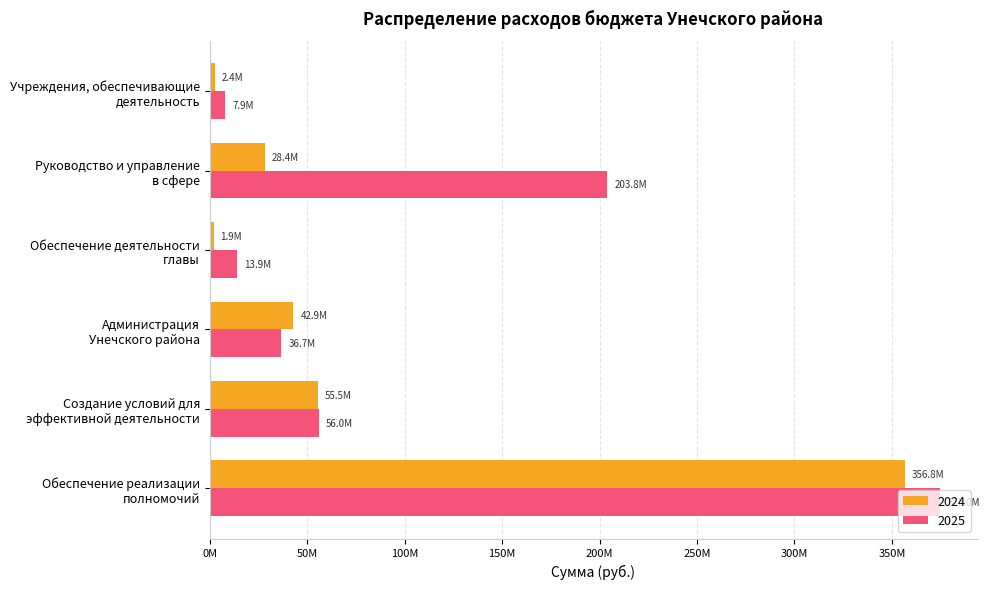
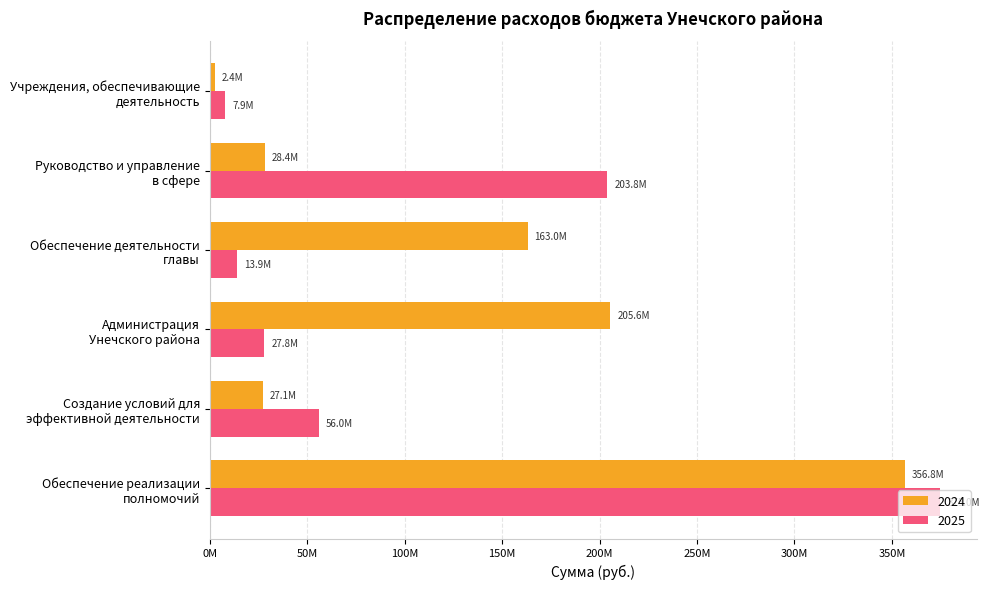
  {
    "2024": {
      "Учреждения, обеспечивающие деятельность": "2.4M",
      "Руководство и управление в сфере": "28.4M",
-     "Обеспечение деятельности главы": "1.9M",
-     "Администрация Унечского района": "42.9M",
-     "Создание условий для эффективной деятельности": "55.5M",
+     "Обеспечение деятельности главы": "163.0M",
+     "Администрация Унечского района": "205.6M",
+     "Создание условий для эффективной деятельности": "27.1M",
      "Обеспечение реализации полномочий": "356.8M"
    },
    "2025": {
      "Учреждения, обеспечивающие деятельность": "7.9M",
      "Руководство и управление в сфере": "203.8M",
      "Обеспечение деятельности главы": "13.9M",
-     "Администрация Унечского района": "36.7M",
+     "Администрация Унечского района": "27.8M",
      "Создание условий для эффективной деятельности": "56.0M"
    }
  }
